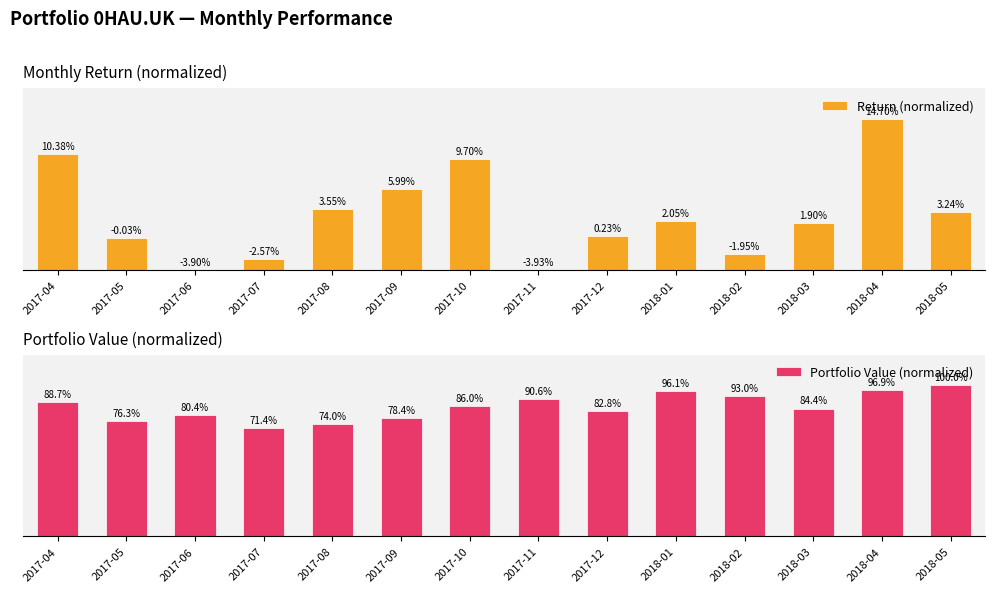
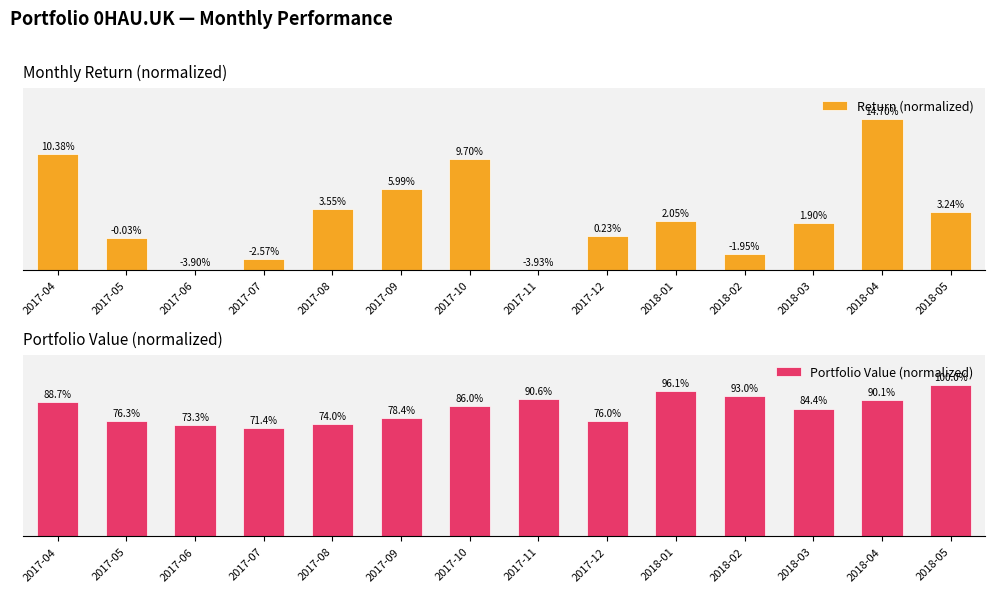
  {
    "Portfolio Value (normalized)": {
      "2017-04": "88.7%",
      "2017-05": "76.3%",
-     "2017-06": "80.4%",
+     "2017-06": "73.3%",
      "2017-07": "71.4%",
      "2017-08": "74.0%",
      "2017-09": "78.4%",
      "2017-10": "86.0%",
      "2017-11": "90.6%",
-     "2017-12": "82.8%",
+     "2017-12": "76.0%",
      "2018-01": "96.1%",
      "2018-02": "93.0%",
      "2018-03": "84.4%",
-     "2018-04": "96.9%",
+     "2018-04": "90.1%",
      "2018-05": "100.0%"
    }
  }
